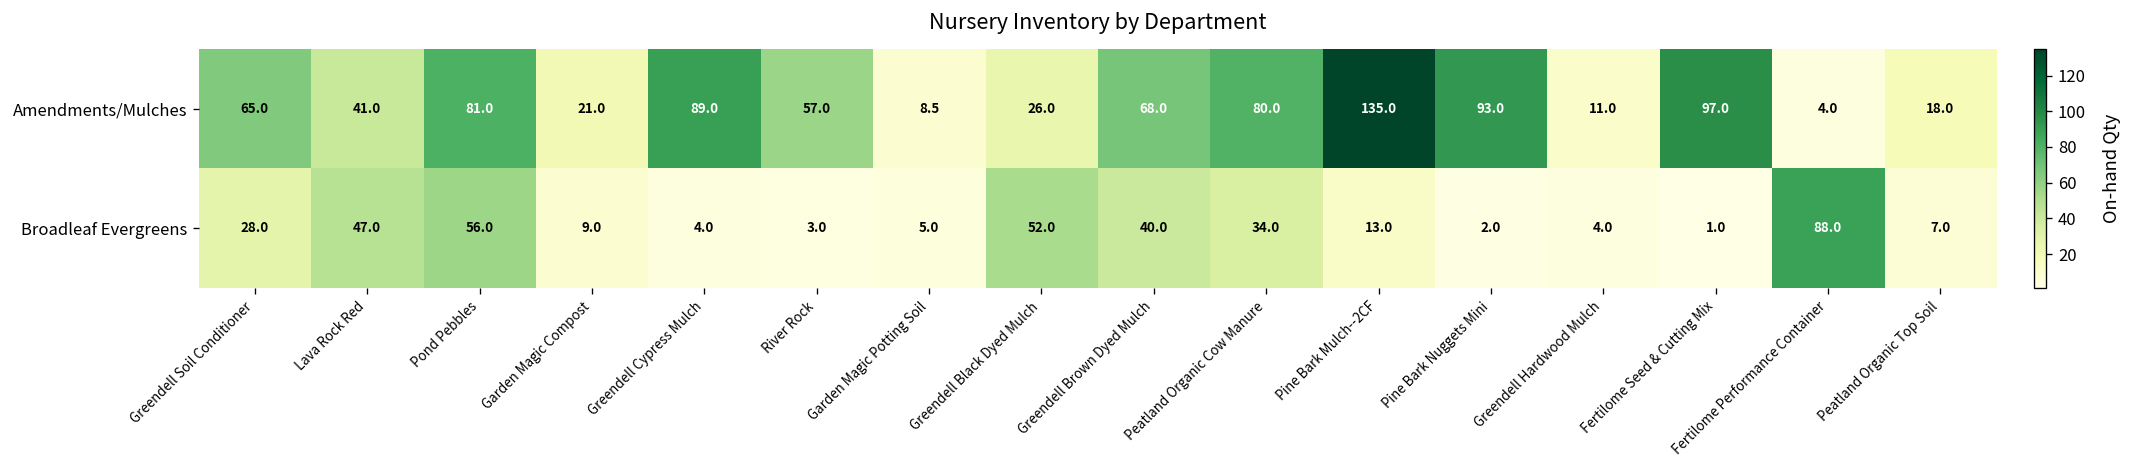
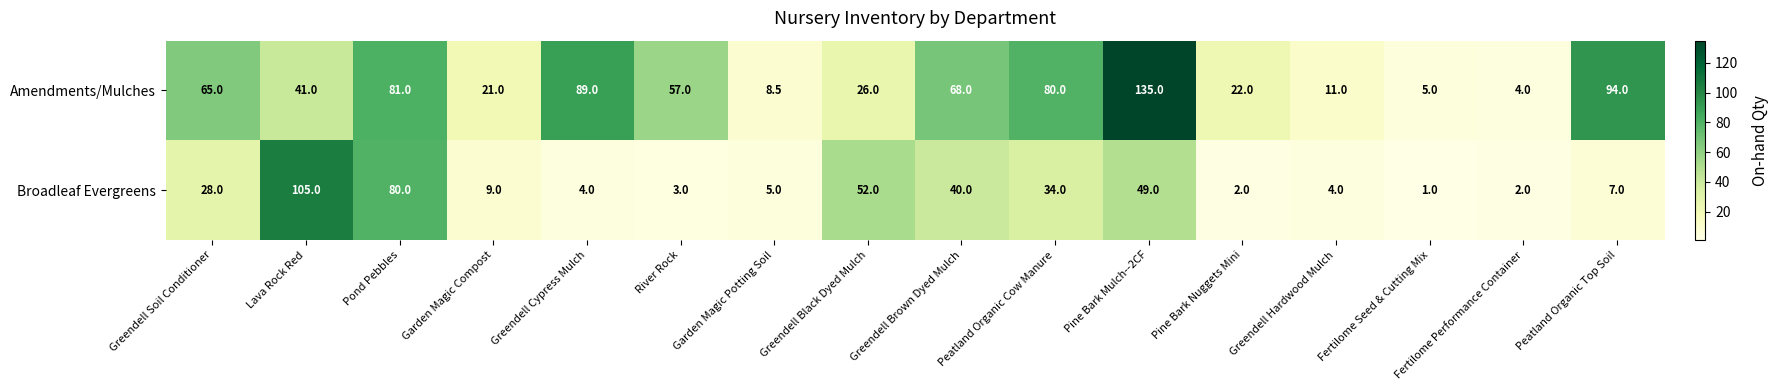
  {
    "Amendments/Mulches": {
      "Greendell Soil Conditioner": 65.0,
      "Lava Rock Red": 41.0,
      "Pond Pebbles": 81.0,
      "Garden Magic Compost": 21.0,
      "Greendell Cypress Mulch": 89.0,
      "River Rock": 57.0,
      "Garden Magic Potting Soil": 8.5,
      "Greendell Black Dyed Mulch": 26.0,
      "Greendell Brown Dyed Mulch": 68.0,
      "Peatland Organic Cow Manure": 80.0,
      "Pine Bark Mulch--2CF": 135.0,
-     "Pine Bark Nuggets Mini": 93.0,
+     "Pine Bark Nuggets Mini": 22.0,
      "Greendell Hardwood Mulch": 11.0,
-     "Fertilome Seed & Cutting Mix": 97.0,
+     "Fertilome Seed & Cutting Mix": 5.0,
      "Fertilome Performance Container": 4.0,
-     "Peatland Organic Top Soil": 18.0
+     "Peatland Organic Top Soil": 94.0
    },
    "Broadleaf Evergreens": {
      "Greendell Soil Conditioner": 28.0,
-     "Lava Rock Red": 47.0,
-     "Pond Pebbles": 56.0,
+     "Lava Rock Red": 105.0,
+     "Pond Pebbles": 80.0,
      "Garden Magic Compost": 9.0,
      "Greendell Cypress Mulch": 4.0,
      "River Rock": 3.0,
      "Garden Magic Potting Soil": 5.0,
      "Greendell Black Dyed Mulch": 52.0,
      "Greendell Brown Dyed Mulch": 40.0,
      "Peatland Organic Cow Manure": 34.0,
-     "Pine Bark Mulch--2CF": 13.0,
+     "Pine Bark Mulch--2CF": 49.0,
      "Pine Bark Nuggets Mini": 2.0,
      "Greendell Hardwood Mulch": 4.0,
      "Fertilome Seed & Cutting Mix": 1.0,
-     "Fertilome Performance Container": 88.0,
+     "Fertilome Performance Container": 2.0,
      "Peatland Organic Top Soil": 7.0
    }
  }
